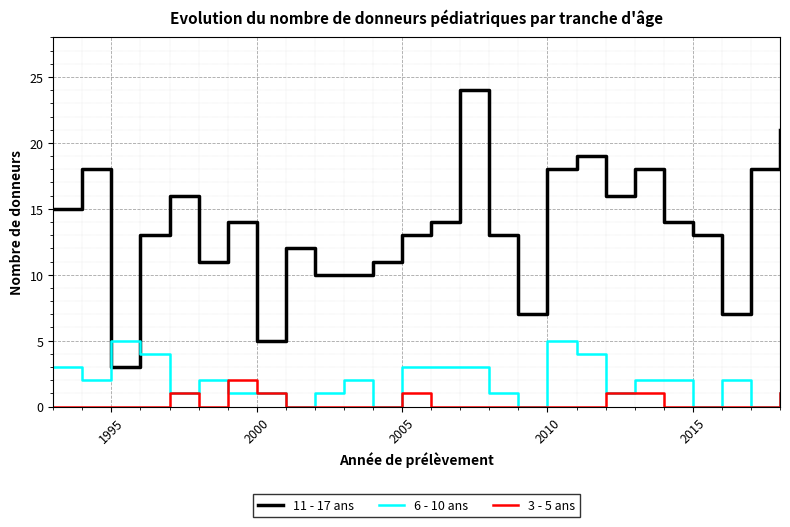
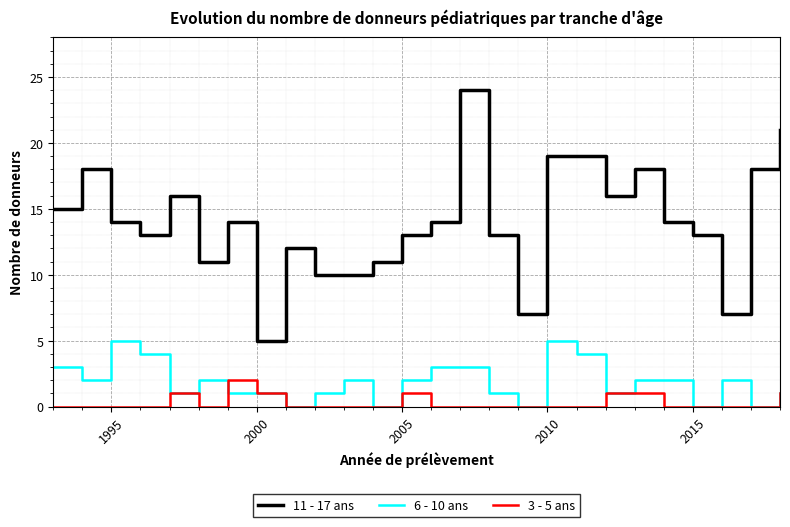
  {
    "11 - 17 ans": {
-     "1995": 3,
+     "1995": 14,
      "2000": 5,
      "2005": 13,
-     "2010": 18,
+     "2010": 19,
      "2015": 13
    },
    "6 - 10 ans": {
      "1995": 5,
-     "2005": 3,
+     "2005": 2,
      "2010": 5
    },
    "3 - 5 ans": {
      "1995": 0,
      "2005": 1,
      "2010": 0
    }
  }
